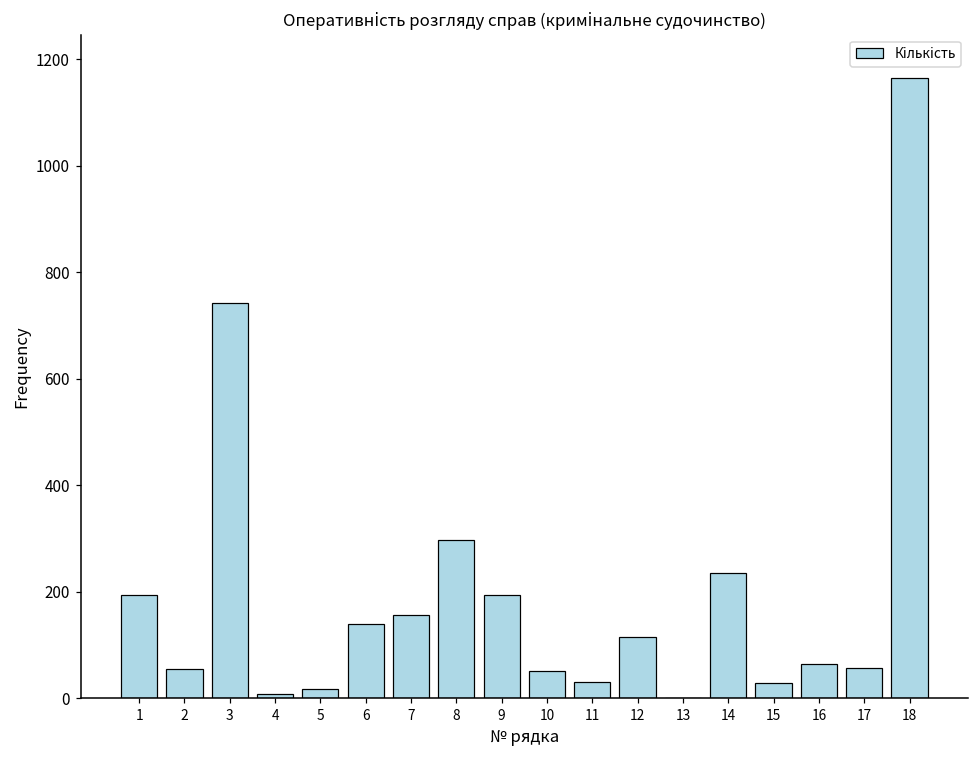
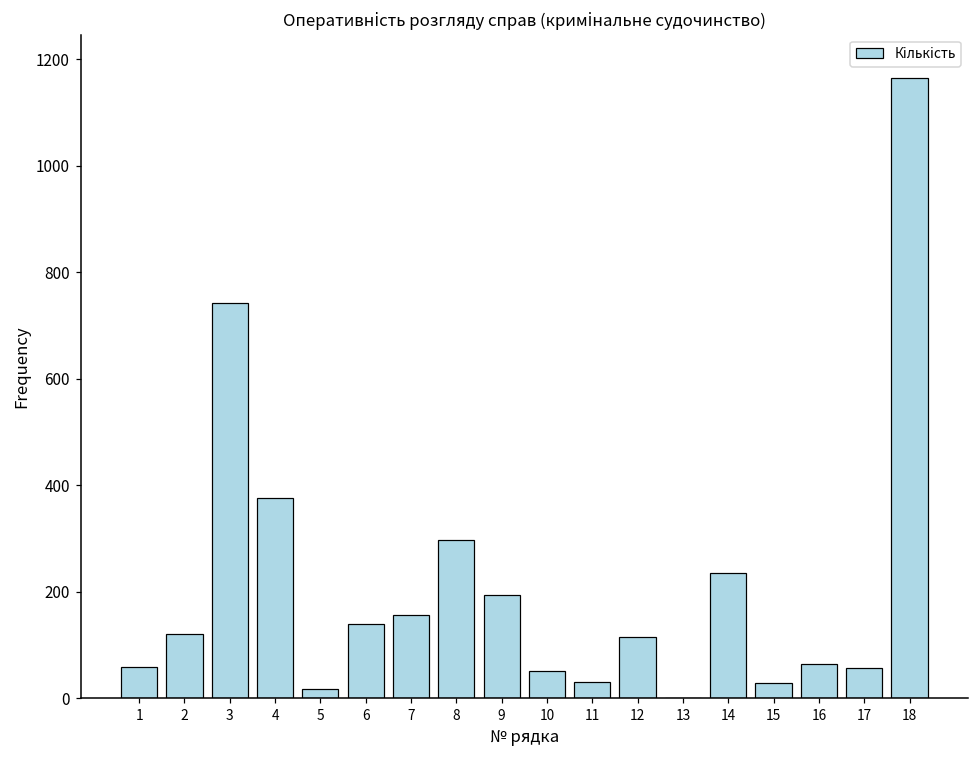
  {
-   "1": 190,
-   "2": 60,
+   "1": 60,
+   "2": 120,
    "3": 740,
-   "4": 10,
+   "4": 380,
    "5": 20,
    "6": 140,
    "7": 160,
    "8": 300,
    "9": 190,
    "10": 50,
    "11": 30,
    "12": 120,
    "14": 240,
    "15": 30,
    "16": 70,
    "17": 60,
    "18": 1170
  }
